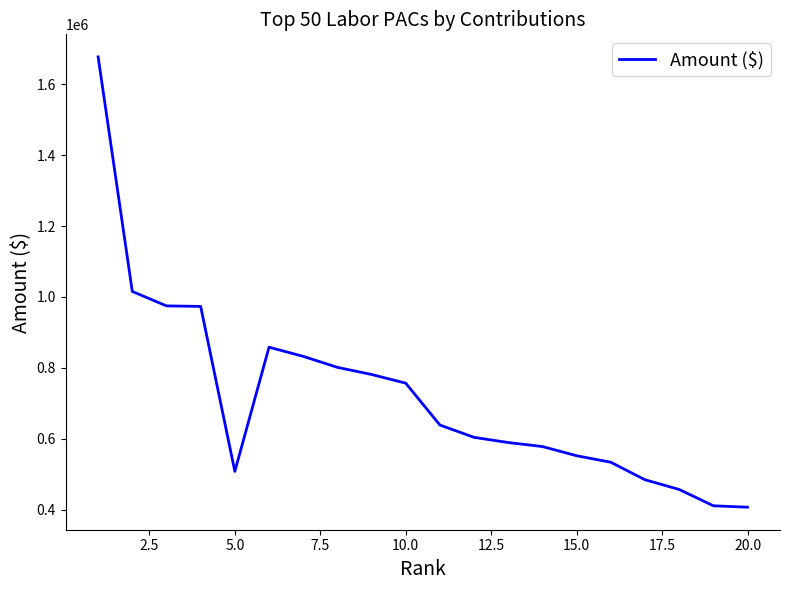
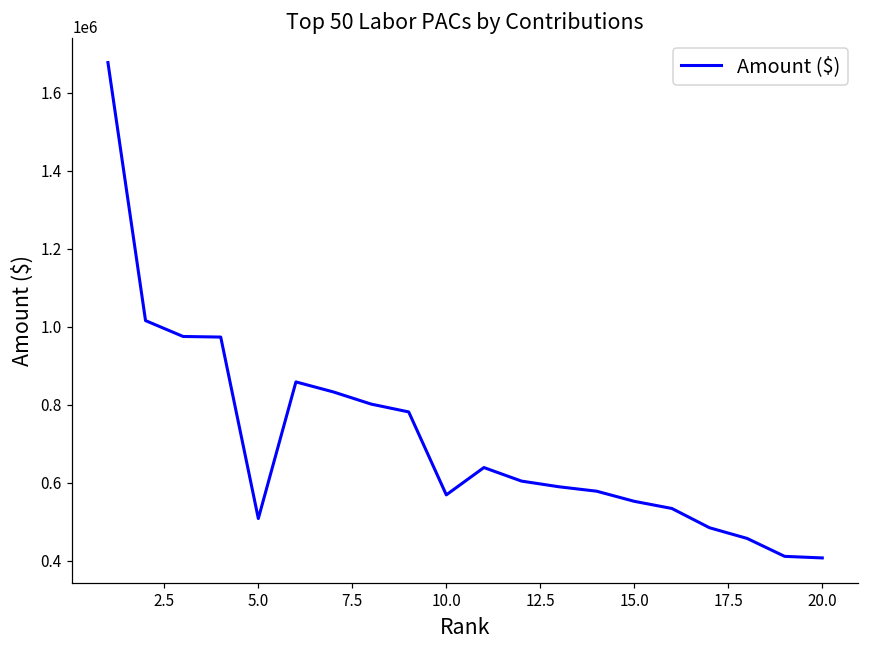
  {
    "5.0": 510000,
-   "10.0": 760000,
+   "10.0": 570000,
    "15.0": 550000,
    "20.0": 410000
  }
